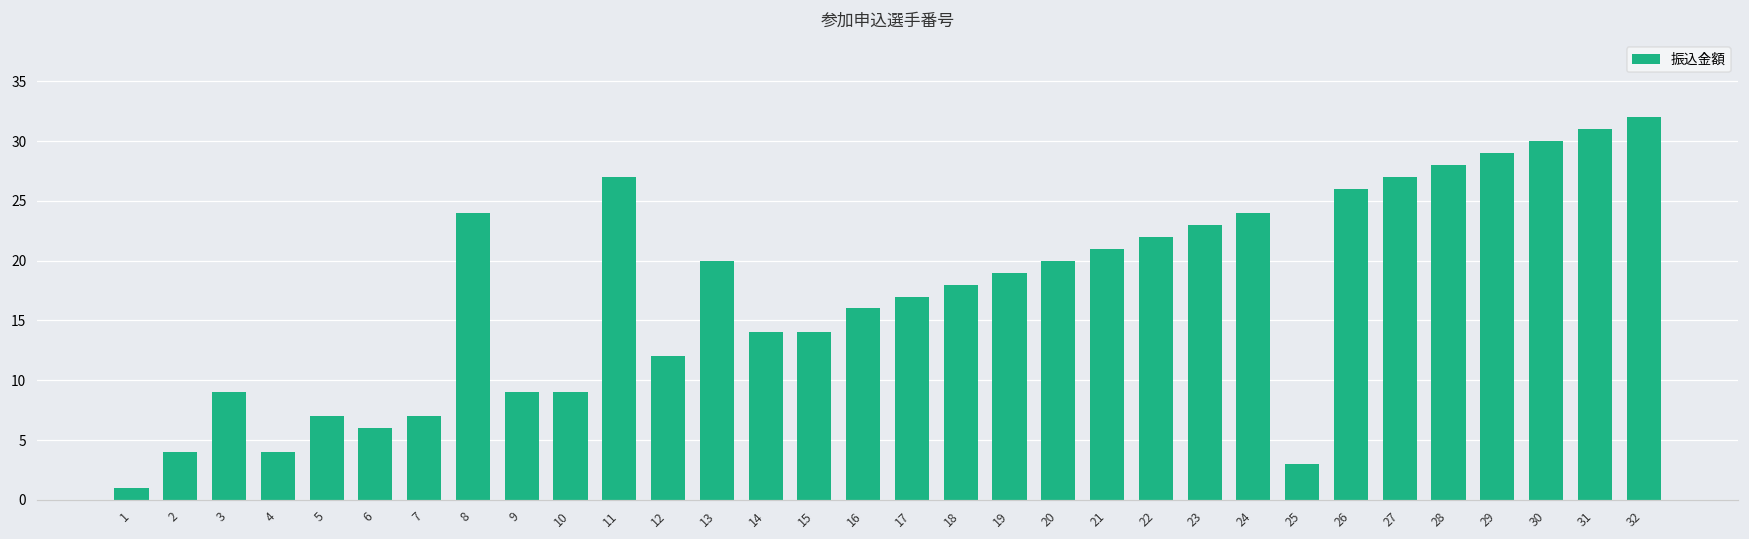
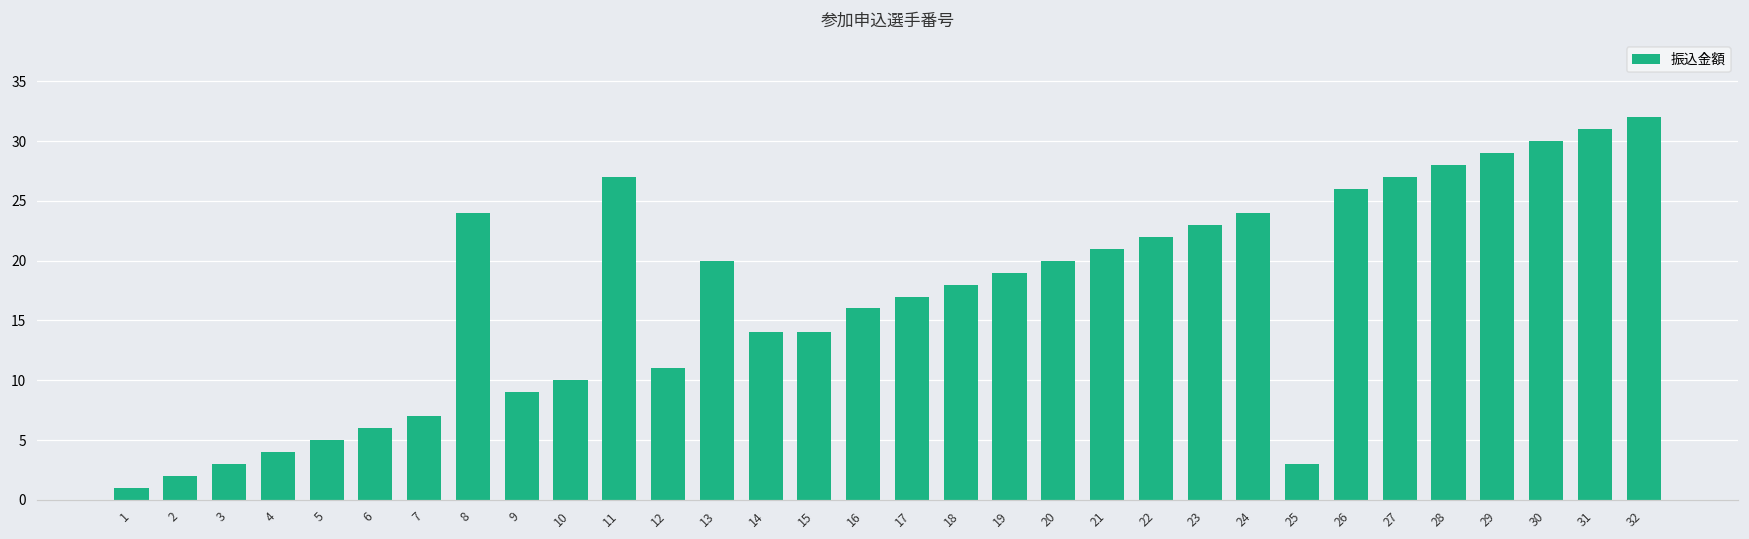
  {
    "1": 1,
-   "2": 4,
-   "3": 9,
+   "2": 2,
+   "3": 3,
    "4": 4,
-   "5": 7,
+   "5": 5,
    "6": 6,
    "7": 7,
    "8": 24,
    "9": 9,
-   "10": 9,
+   "10": 10,
    "11": 27,
-   "12": 12,
+   "12": 11,
    "13": 20,
    "14": 14,
    "15": 14,
    "16": 16,
    "17": 17,
    "18": 18,
    "19": 19,
    "20": 20,
    "21": 21,
    "22": 22,
    "23": 23,
    "24": 24,
    "25": 3,
    "26": 26,
    "27": 27,
    "28": 28,
    "29": 29,
    "30": 30,
    "31": 31,
    "32": 32
  }
